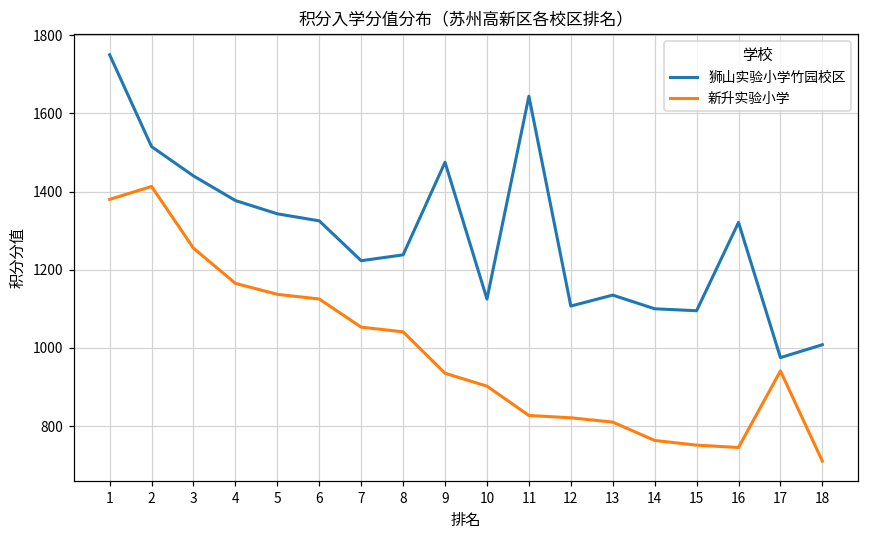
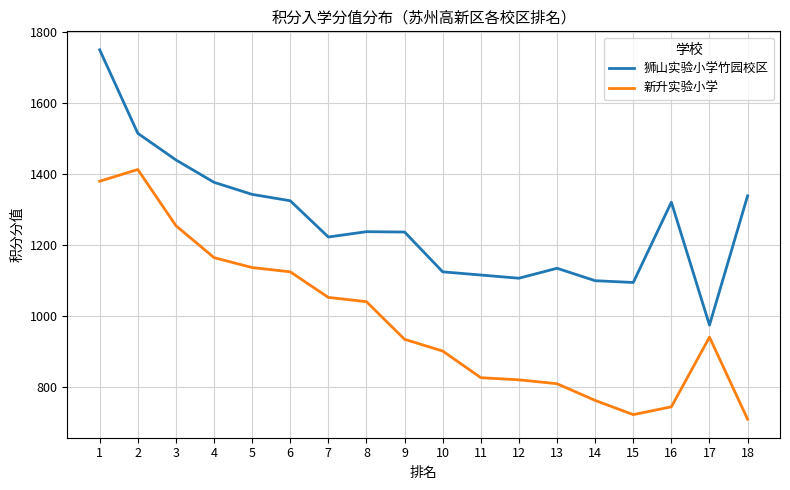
  {
    "狮山实验小学竹园校区": {
      "1": 1750,
      "2": 1520,
      "3": 1440,
      "4": 1380,
      "5": 1340,
      "6": 1330,
      "7": 1220,
      "8": 1240,
-     "9": 1480,
+     "9": 1240,
      "10": 1130,
-     "11": 1640,
+     "11": 1120,
      "12": 1110,
      "13": 1140,
      "14": 1100,
      "15": 1100,
      "16": 1320,
      "17": 980,
-     "18": 1010
+     "18": 1340
    },
    "新升实验小学": {
      "1": 1380,
      "2": 1410,
      "3": 1260,
      "4": 1170,
      "5": 1140,
      "6": 1130,
      "7": 1050,
      "8": 1040,
      "9": 940,
      "10": 900,
      "11": 830,
      "12": 820,
      "13": 810,
      "14": 760,
-     "15": 750,
+     "15": 720,
      "16": 750,
      "17": 940,
      "18": 710
    }
  }
